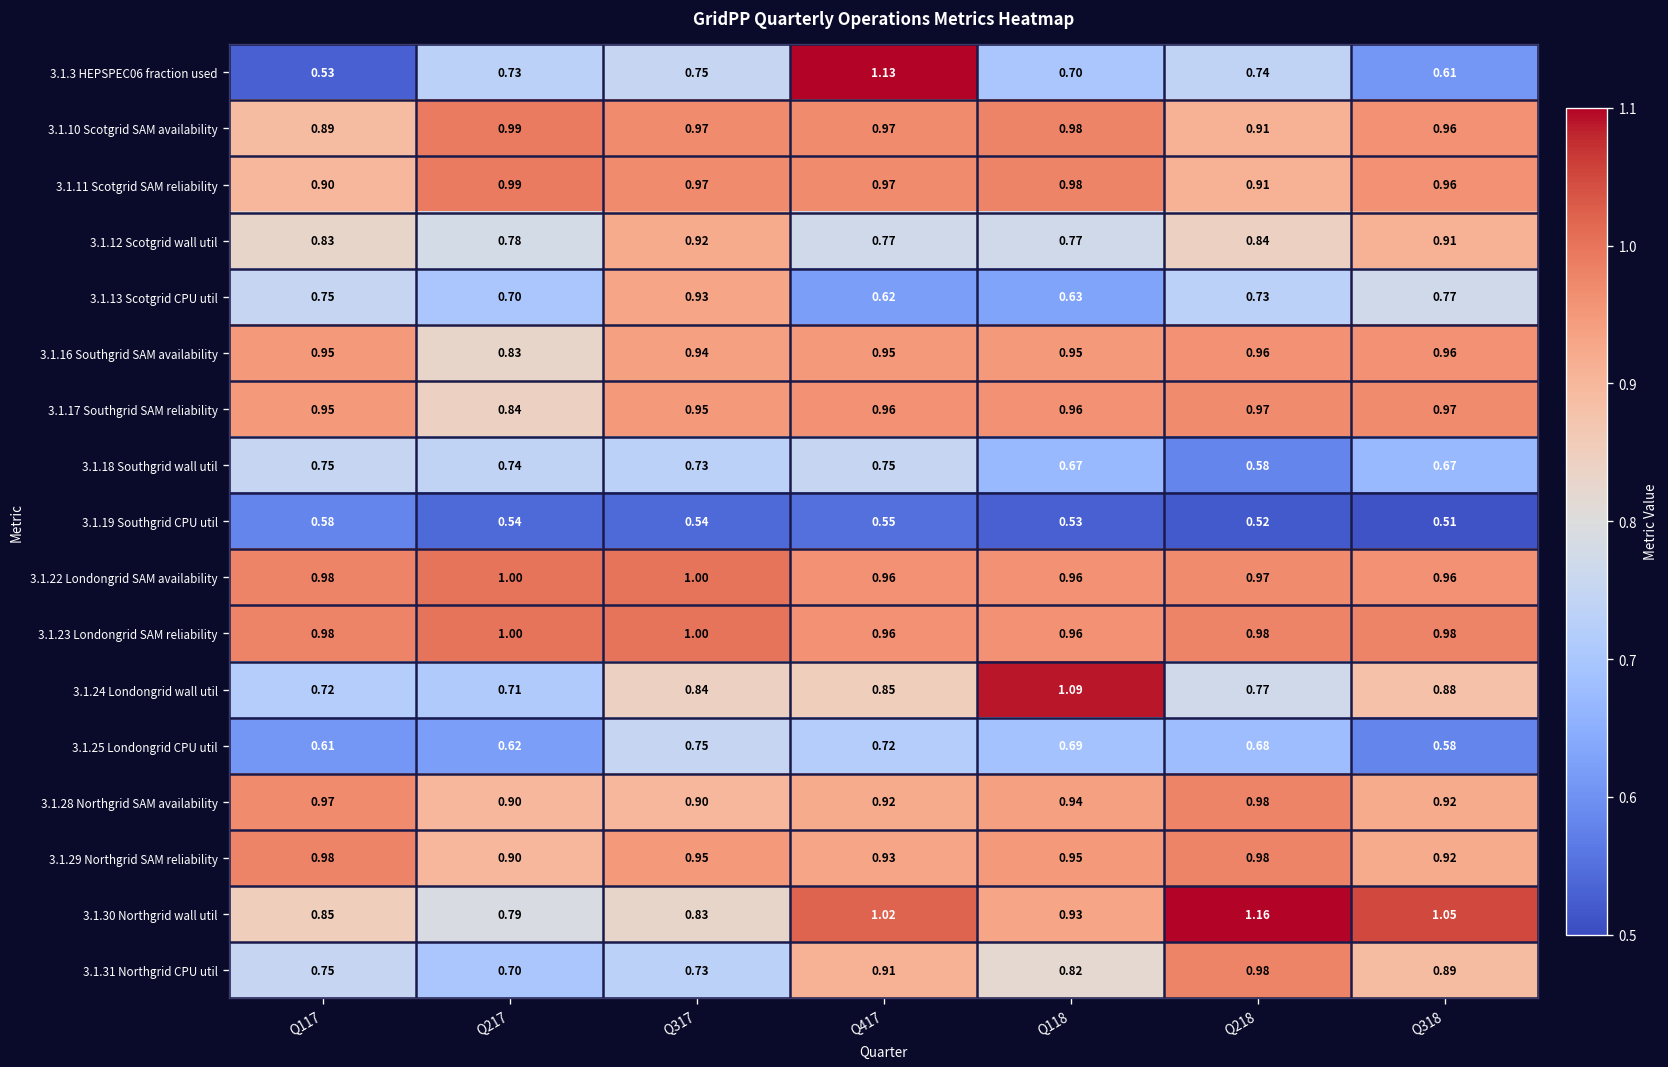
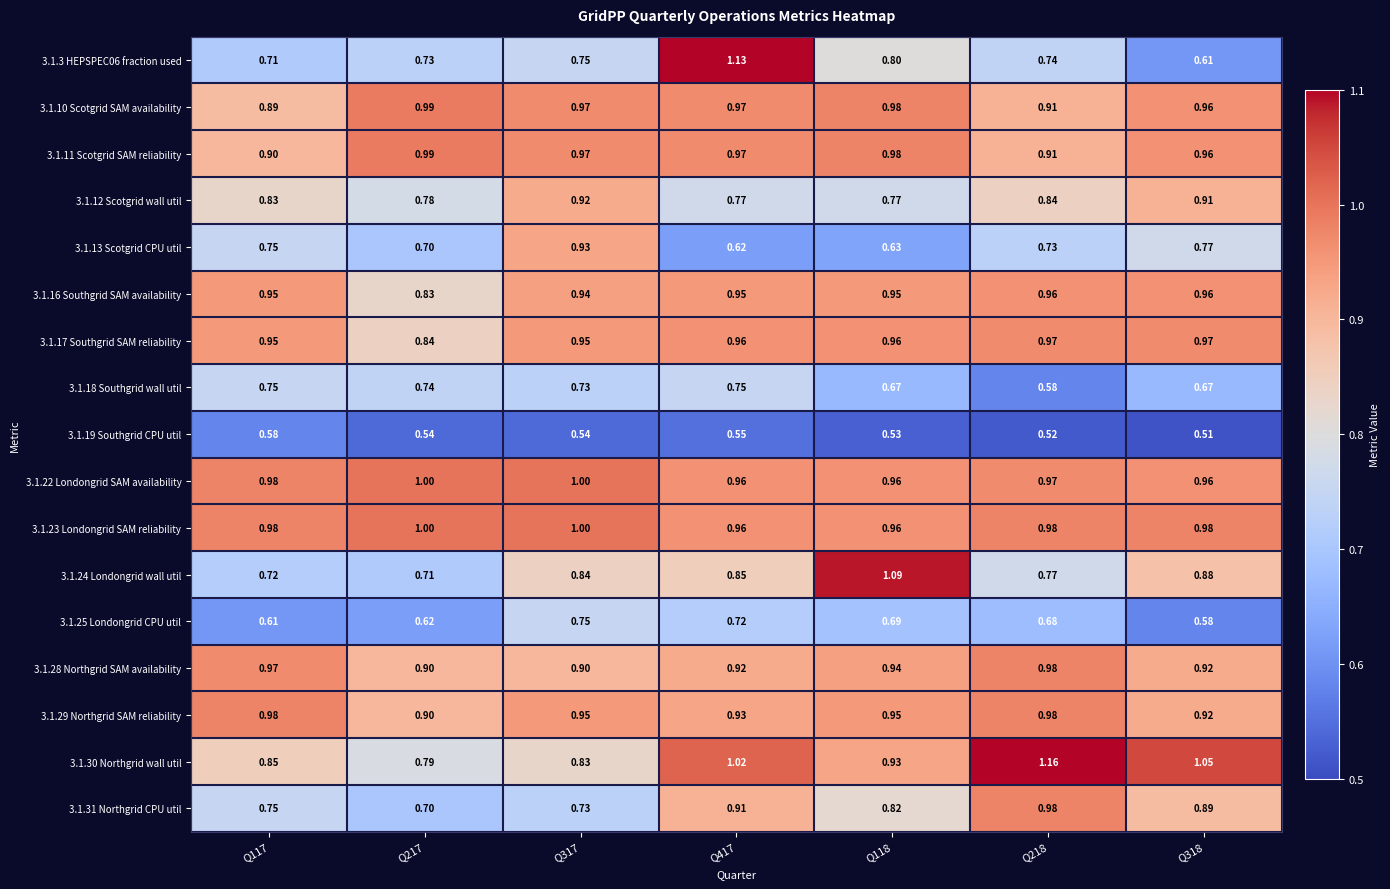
  {
    "3.1.3 HEPSPEC06 fraction used": {
-     "Q117": 0.53,
+     "Q117": 0.71,
      "Q217": 0.73,
      "Q317": 0.75,
      "Q417": 1.13,
-     "Q118": 0.70,
+     "Q118": 0.80,
      "Q218": 0.74,
      "Q318": 0.61
    },
    "3.1.10 Scotgrid SAM availability": {
      "Q117": 0.89,
      "Q217": 0.99,
      "Q317": 0.97,
      "Q417": 0.97,
      "Q118": 0.98,
      "Q218": 0.91,
      "Q318": 0.96
    },
    "3.1.11 Scotgrid SAM reliability": {
      "Q117": 0.90,
      "Q217": 0.99,
      "Q317": 0.97,
      "Q417": 0.97,
      "Q118": 0.98,
      "Q218": 0.91,
      "Q318": 0.96
    },
    "3.1.12 Scotgrid wall util": {
      "Q117": 0.83,
      "Q217": 0.78,
      "Q317": 0.92,
      "Q417": 0.77,
      "Q118": 0.77,
      "Q218": 0.84,
      "Q318": 0.91
    },
    "3.1.13 Scotgrid CPU util": {
      "Q117": 0.75,
      "Q217": 0.70,
      "Q317": 0.93,
      "Q417": 0.62,
      "Q118": 0.63,
      "Q218": 0.73,
      "Q318": 0.77
    },
    "3.1.16 Southgrid SAM availability": {
      "Q117": 0.95,
      "Q217": 0.83,
      "Q317": 0.94,
      "Q417": 0.95,
      "Q118": 0.95,
      "Q218": 0.96,
      "Q318": 0.96
    },
    "3.1.17 Southgrid SAM reliability": {
      "Q117": 0.95,
      "Q217": 0.84,
      "Q317": 0.95,
      "Q417": 0.96,
      "Q118": 0.96,
      "Q218": 0.97,
      "Q318": 0.97
    },
    "3.1.18 Southgrid wall util": {
      "Q117": 0.75,
      "Q217": 0.74,
      "Q317": 0.73,
      "Q417": 0.75,
      "Q118": 0.67,
      "Q218": 0.58,
      "Q318": 0.67
    },
    "3.1.19 Southgrid CPU util": {
      "Q117": 0.58,
      "Q217": 0.54,
      "Q317": 0.54,
      "Q417": 0.55,
      "Q118": 0.53,
      "Q218": 0.52,
      "Q318": 0.51
    },
    "3.1.22 Londongrid SAM availability": {
      "Q117": 0.98,
      "Q217": 1.00,
      "Q317": 1.00,
      "Q417": 0.96,
      "Q118": 0.96,
      "Q218": 0.97,
      "Q318": 0.96
    },
    "3.1.23 Londongrid SAM reliability": {
      "Q117": 0.98,
      "Q217": 1.00,
      "Q317": 1.00,
      "Q417": 0.96,
      "Q118": 0.96,
      "Q218": 0.98,
      "Q318": 0.98
    },
    "3.1.24 Londongrid wall util": {
      "Q117": 0.72,
      "Q217": 0.71,
      "Q317": 0.84,
      "Q417": 0.85,
      "Q118": 1.09,
      "Q218": 0.77,
      "Q318": 0.88
    },
    "3.1.25 Londongrid CPU util": {
      "Q117": 0.61,
      "Q217": 0.62,
      "Q317": 0.75,
      "Q417": 0.72,
      "Q118": 0.69,
      "Q218": 0.68,
      "Q318": 0.58
    },
    "3.1.28 Northgrid SAM availability": {
      "Q117": 0.97,
      "Q217": 0.90,
      "Q317": 0.90,
      "Q417": 0.92,
      "Q118": 0.94,
      "Q218": 0.98,
      "Q318": 0.92
    },
    "3.1.29 Northgrid SAM reliability": {
      "Q117": 0.98,
      "Q217": 0.90,
      "Q317": 0.95,
      "Q417": 0.93,
      "Q118": 0.95,
      "Q218": 0.98,
      "Q318": 0.92
    },
    "3.1.30 Northgrid wall util": {
      "Q117": 0.85,
      "Q217": 0.79,
      "Q317": 0.83,
      "Q417": 1.02,
      "Q118": 0.93,
      "Q218": 1.16,
      "Q318": 1.05
    },
    "3.1.31 Northgrid CPU util": {
      "Q117": 0.75,
      "Q217": 0.70,
      "Q317": 0.73,
      "Q417": 0.91,
      "Q118": 0.82,
      "Q218": 0.98,
      "Q318": 0.89
    }
  }
